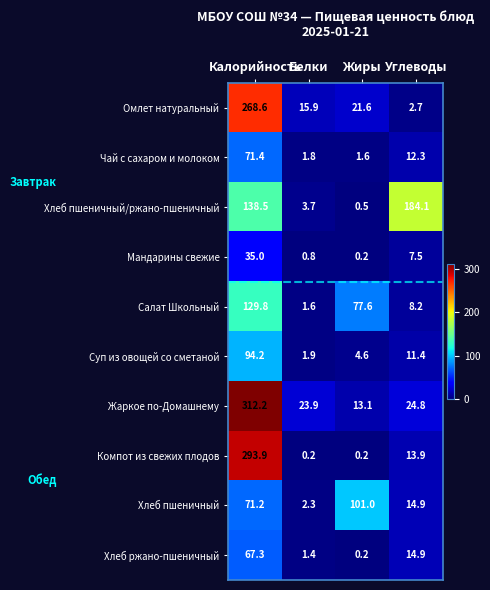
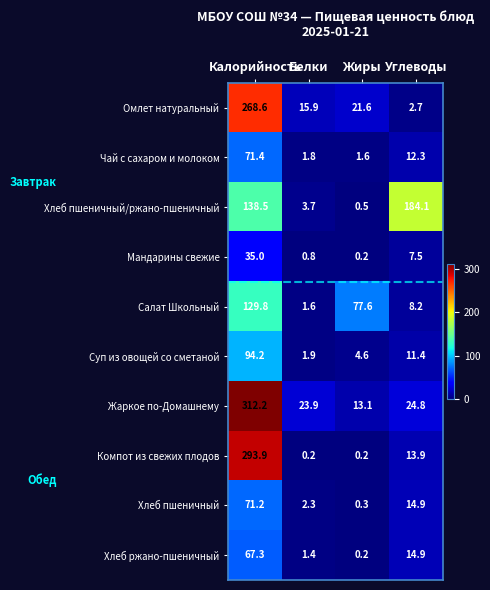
  {
    "Омлет натуральный": {
      "Калорийность": 268.6,
      "Жиры": 21.6,
      "Углеводы": 2.7
    },
    "Чай с сахаром и молоком": {
      "Калорийность": 71.4,
      "Жиры": 1.6,
      "Углеводы": 12.3
    },
    "Хлеб пшеничный/ржано-пшеничный": {
      "Калорийность": 138.5,
      "Жиры": 0.5,
      "Углеводы": 184.1
    },
    "Мандарины свежие": {
      "Калорийность": 35.0,
      "Жиры": 0.2,
      "Углеводы": 7.5
    },
    "Салат Школьный": {
      "Калорийность": 129.8,
      "Жиры": 77.6,
      "Углеводы": 8.2
    },
    "Суп из овощей со сметаной": {
      "Калорийность": 94.2,
      "Жиры": 4.6,
      "Углеводы": 11.4
    },
    "Жаркое по-Домашнему": {
      "Калорийность": 312.2,
      "Жиры": 13.1,
      "Углеводы": 24.8
    },
    "Компот из свежих плодов": {
      "Калорийность": 293.9,
      "Жиры": 0.2,
      "Углеводы": 13.9
    },
    "Хлеб пшеничный": {
      "Калорийность": 71.2,
-     "Жиры": 101.0,
+     "Жиры": 0.3,
      "Углеводы": 14.9
    },
    "Хлеб ржано-пшеничный": {
      "Калорийность": 67.3,
      "Жиры": 0.2,
      "Углеводы": 14.9
    }
  }
